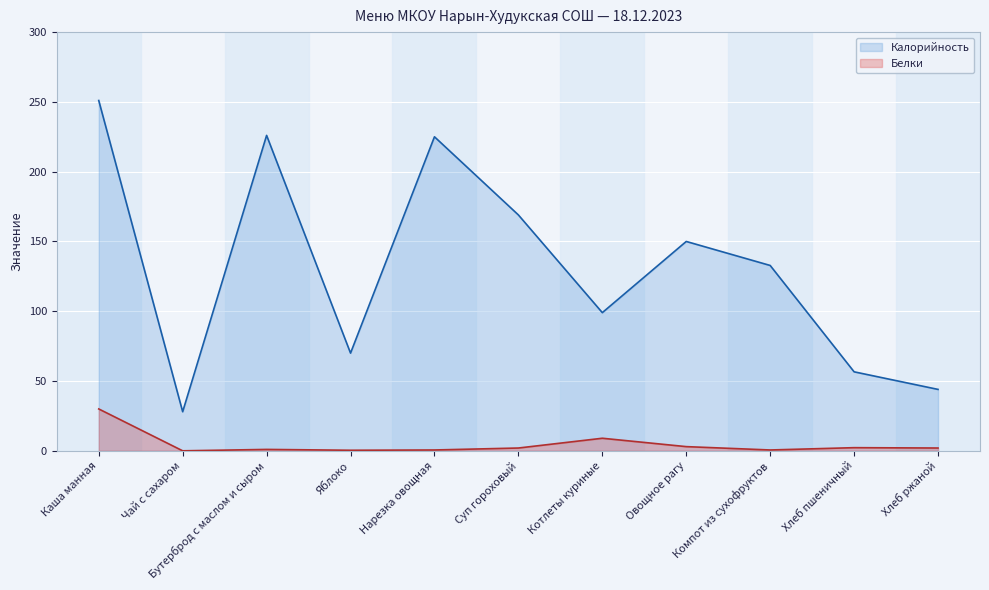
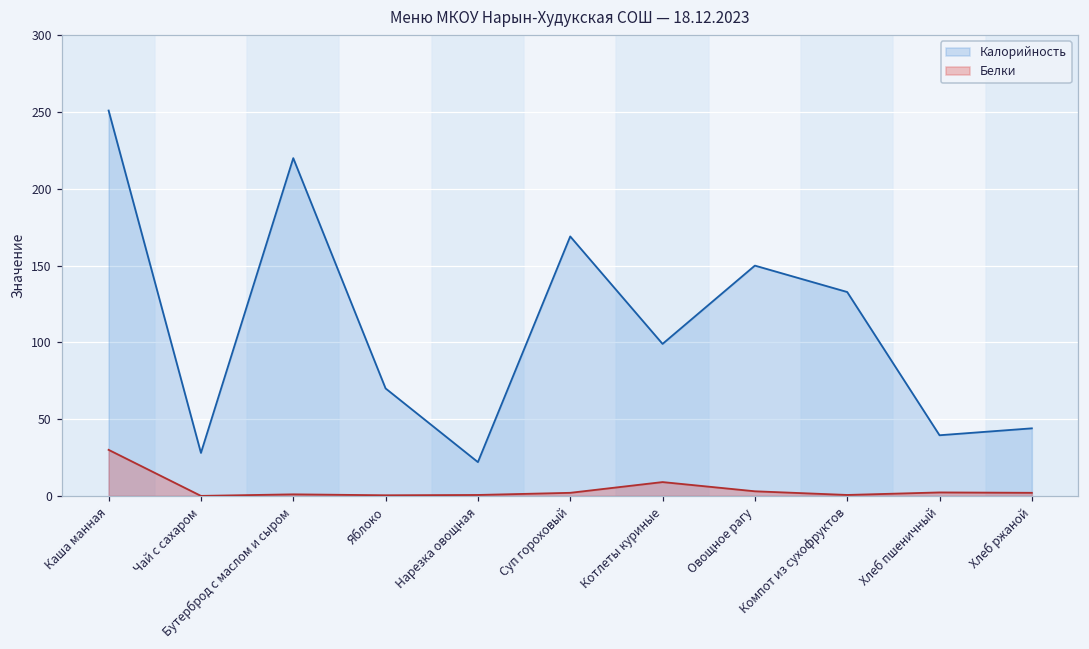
  {
    "Калорийность": {
      "Каша манная": 251,
      "Чай с сахаром": 28,
-     "Бутерброд с маслом и сыром": 226,
+     "Бутерброд с маслом и сыром": 220,
      "Яблоко": 70,
-     "Нарезка овощная": 225,
+     "Нарезка овощная": 22,
      "Суп гороховый": 169,
      "Котлеты куриные": 99,
      "Овощное рагу": 150,
      "Компот из сухофруктов": 133,
-     "Хлеб пшеничный": 57,
+     "Хлеб пшеничный": 40,
      "Хлеб ржаной": 44
    },
    "Белки": {
      "Каша манная": 30,
      "Чай с сахаром": 0,
      "Бутерброд с маслом и сыром": 1,
      "Яблоко": 0,
      "Нарезка овощная": 1,
      "Суп гороховый": 2,
      "Котлеты куриные": 9,
      "Овощное рагу": 3,
      "Компот из сухофруктов": 1,
      "Хлеб пшеничный": 2,
      "Хлеб ржаной": 2
    }
  }
